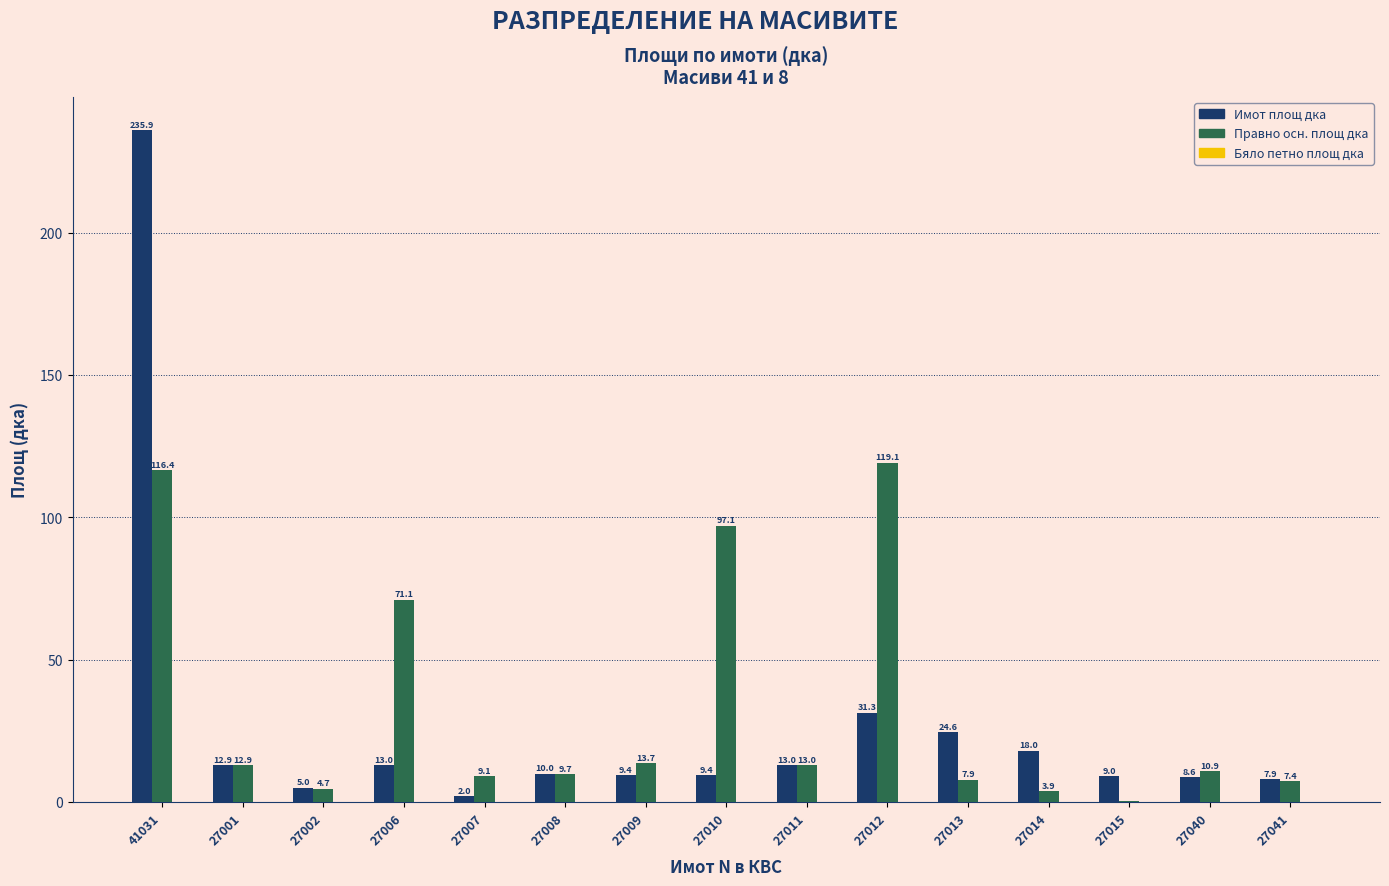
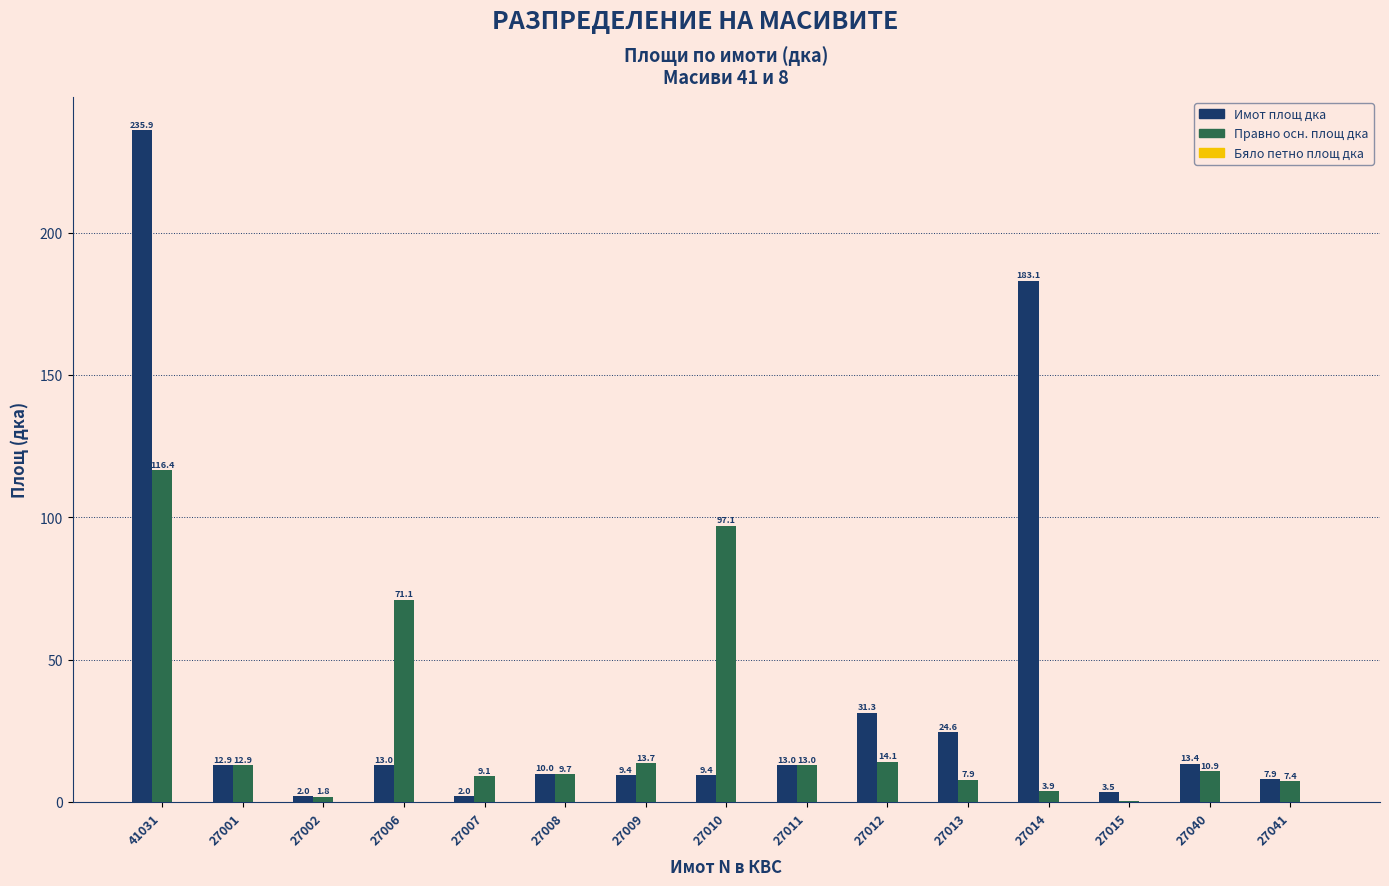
  {
    "Имот площ дка": {
      "41031": 235.9,
      "27001": 12.9,
-     "27002": 5.0,
+     "27002": 2.0,
      "27006": 13.0,
      "27007": 2.0,
      "27008": 10.0,
      "27009": 9.4,
      "27010": 9.4,
      "27011": 13.0,
      "27012": 31.3,
      "27013": 24.6,
-     "27014": 18.0,
-     "27015": 9.0,
-     "27040": 8.6,
+     "27014": 183.1,
+     "27015": 3.5,
+     "27040": 13.4,
      "27041": 7.9
    },
    "Правно осн. площ дка": {
      "41031": 116.4,
      "27001": 12.9,
-     "27002": 4.7,
+     "27002": 1.8,
      "27006": 71.1,
      "27007": 9.1,
      "27008": 9.7,
      "27009": 13.7,
      "27010": 97.1,
      "27011": 13.0,
-     "27012": 119.1,
+     "27012": 14.1,
      "27013": 7.9,
      "27014": 3.9,
      "27040": 10.9,
      "27041": 7.4
    },
    "Бяло петно площ дка": {
      "41031": 0,
      "27001": 0,
      "27002": 0,
      "27006": 0,
      "27007": 0,
      "27008": 0,
      "27009": 0,
      "27010": 0,
      "27011": 0,
      "27012": 0,
      "27013": 0,
      "27014": 0,
      "27015": 0,
      "27040": 0,
      "27041": 0
    }
  }
